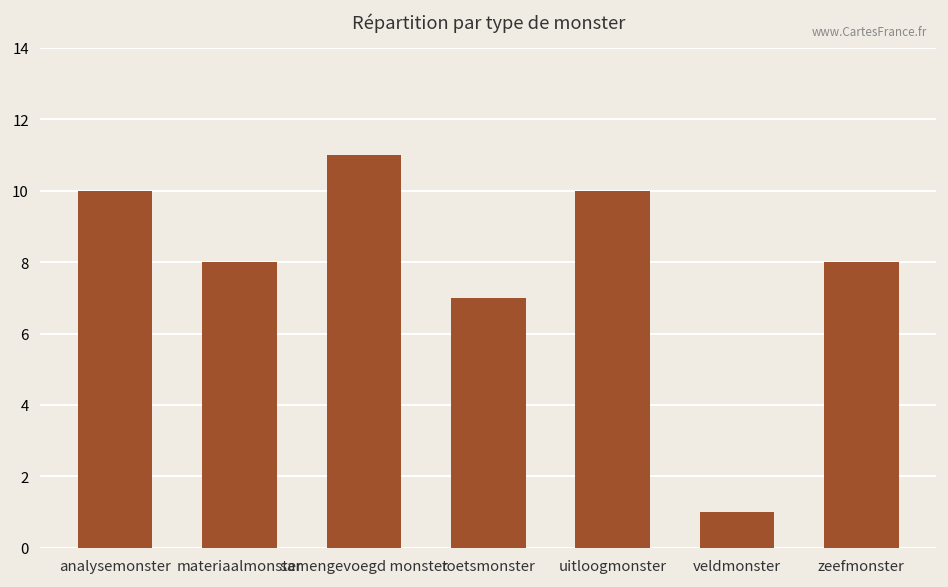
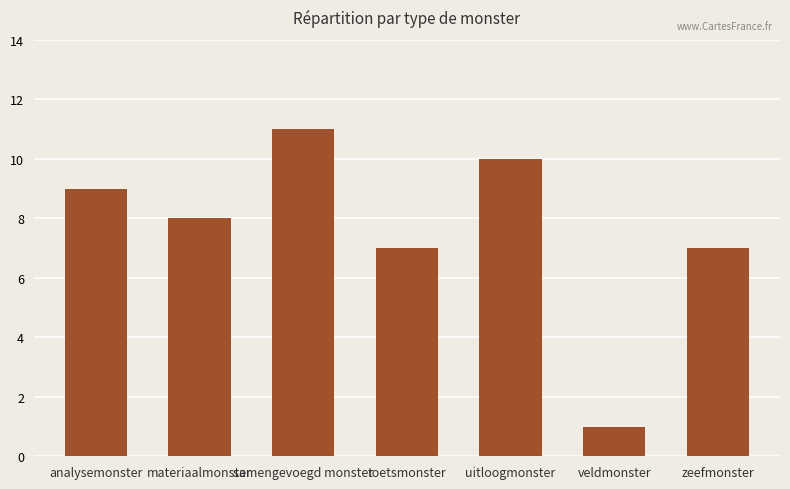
  {
-   "analysemonster": 10,
+   "analysemonster": 9,
    "samengevoegd monster": 11,
    "toetsmonster": 7,
    "uitloogmonster": 10,
    "veldmonster": 1,
-   "zeefmonster": 8
+   "zeefmonster": 7
  }
